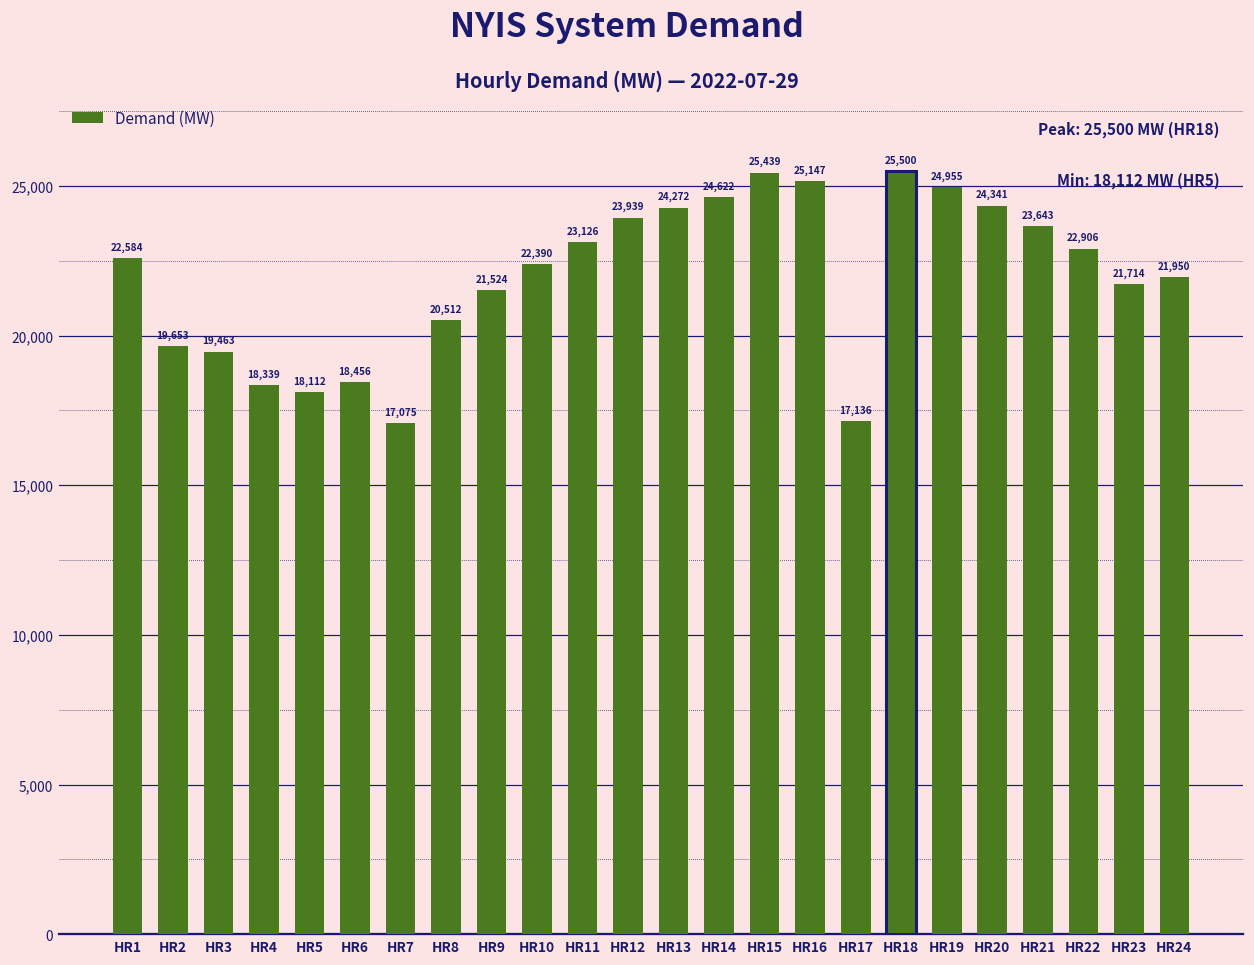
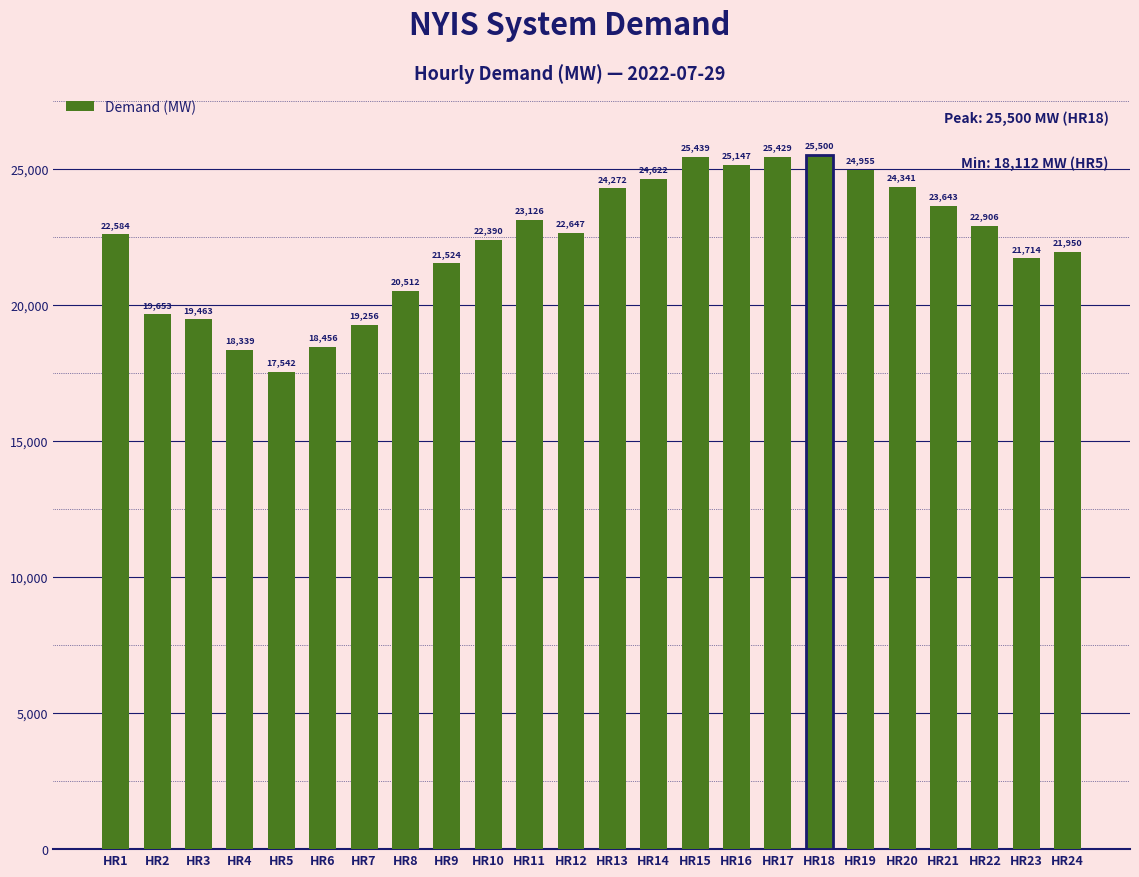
  {
    "HR1": "22,584",
    "HR2": "19,653",
    "HR3": "19,463",
    "HR4": "18,339",
-   "HR5": "18,112",
+   "HR5": "17,542",
    "HR6": "18,456",
-   "HR7": "17,075",
+   "HR7": "19,256",
    "HR8": "20,512",
    "HR9": "21,524",
    "HR10": "22,390",
    "HR11": "23,126",
-   "HR12": "23,939",
+   "HR12": "22,647",
    "HR13": "24,272",
    "HR14": "24,622",
    "HR15": "25,439",
    "HR16": "25,147",
-   "HR17": "17,136",
+   "HR17": "25,429",
    "HR18": "25,500",
    "HR19": "24,955",
    "HR20": "24,341",
    "HR21": "23,643",
    "HR22": "22,906",
    "HR23": "21,714",
    "HR24": "21,950"
  }
